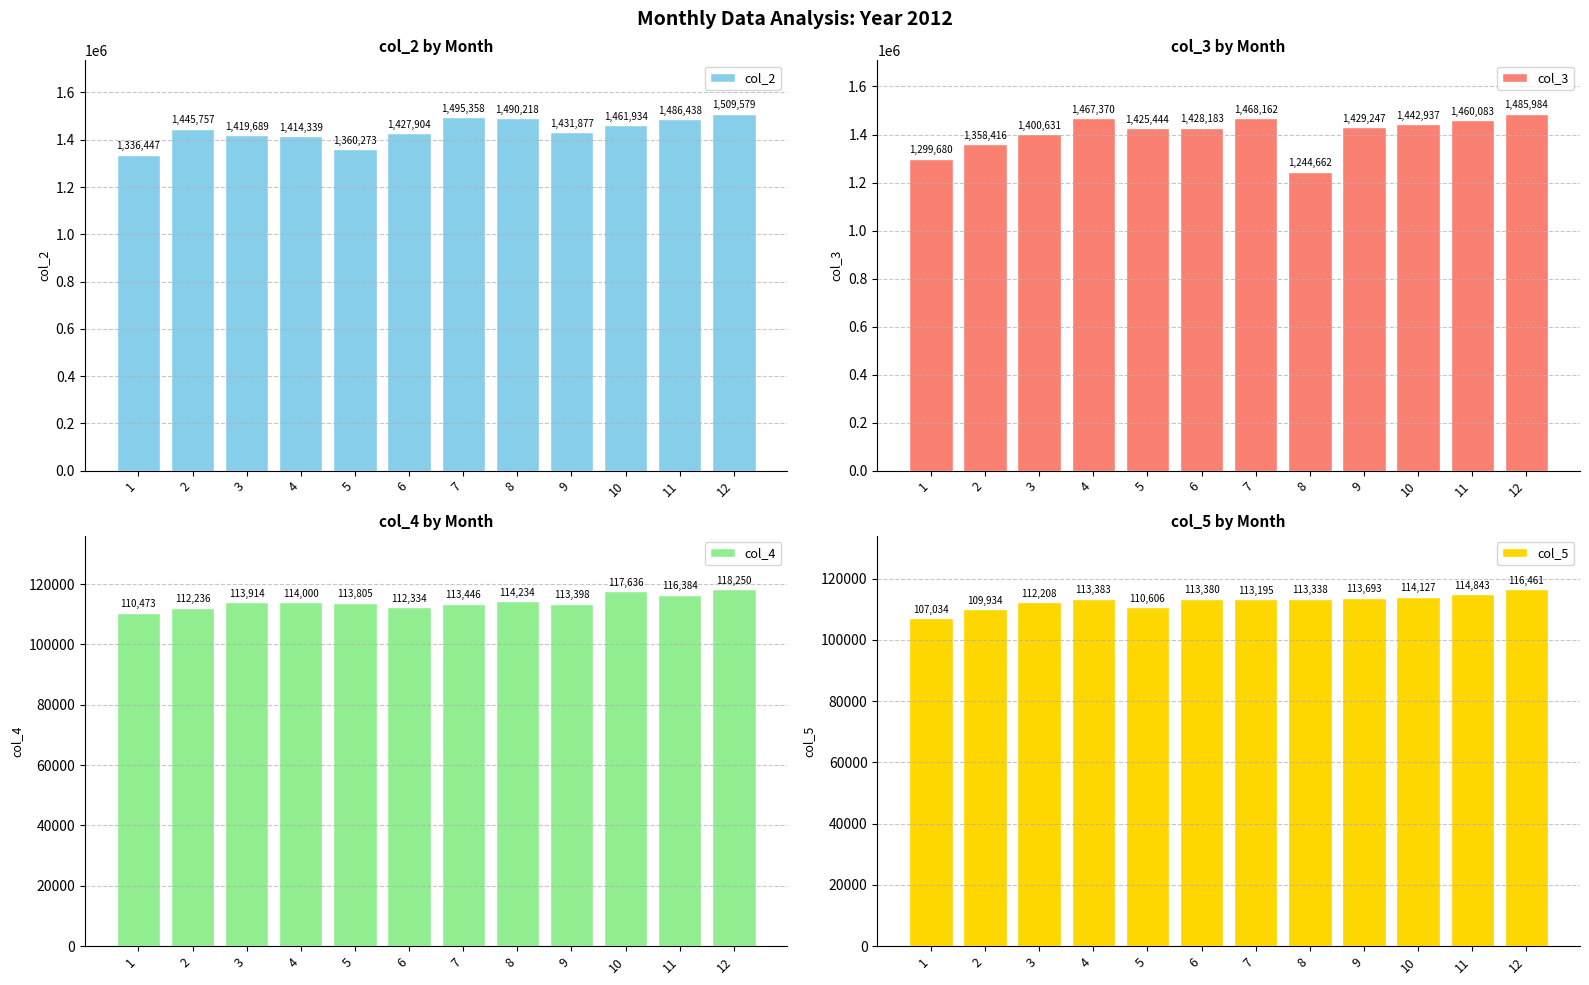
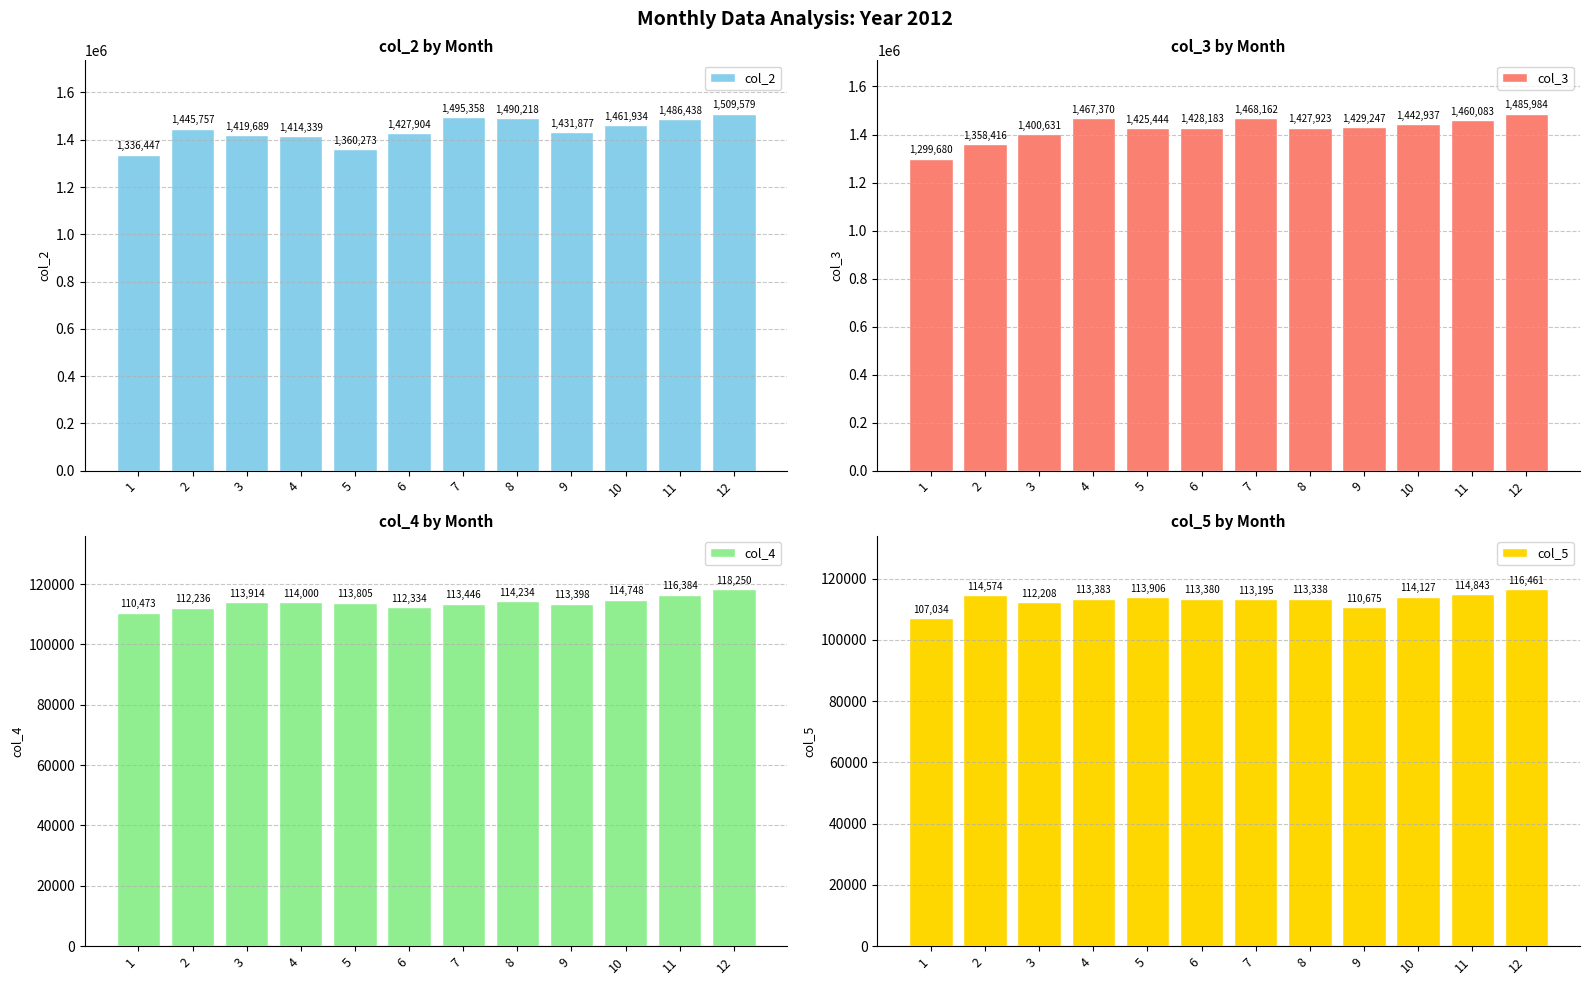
  {
    "col_2 by Month": {
      "1": "1,336,447",
      "2": "1,445,757",
      "3": "1,419,689",
      "4": "1,414,339",
      "5": "1,360,273",
      "6": "1,427,904",
      "7": "1,495,358",
      "8": "1,490,218",
      "9": "1,431,877",
      "10": "1,461,934",
      "11": "1,486,438",
      "12": "1,509,579"
    },
    "col_3 by Month": {
      "1": "1,299,680",
      "2": "1,358,416",
      "3": "1,400,631",
      "4": "1,467,370",
      "5": "1,425,444",
      "6": "1,428,183",
      "7": "1,468,162",
-     "8": "1,244,662",
+     "8": "1,427,923",
      "9": "1,429,247",
      "10": "1,442,937",
      "11": "1,460,083",
      "12": "1,485,984"
    },
    "col_4 by Month": {
      "1": "110,473",
      "2": "112,236",
      "3": "113,914",
      "4": "114,000",
      "5": "113,805",
      "6": "112,334",
      "7": "113,446",
      "8": "114,234",
      "9": "113,398",
-     "10": "117,636",
+     "10": "114,748",
      "11": "116,384",
      "12": "118,250"
    },
    "col_5 by Month": {
      "1": "107,034",
-     "2": "109,934",
+     "2": "114,574",
      "3": "112,208",
      "4": "113,383",
-     "5": "110,606",
+     "5": "113,906",
      "6": "113,380",
      "7": "113,195",
      "8": "113,338",
-     "9": "113,693",
+     "9": "110,675",
      "10": "114,127",
      "11": "114,843",
      "12": "116,461"
    }
  }
